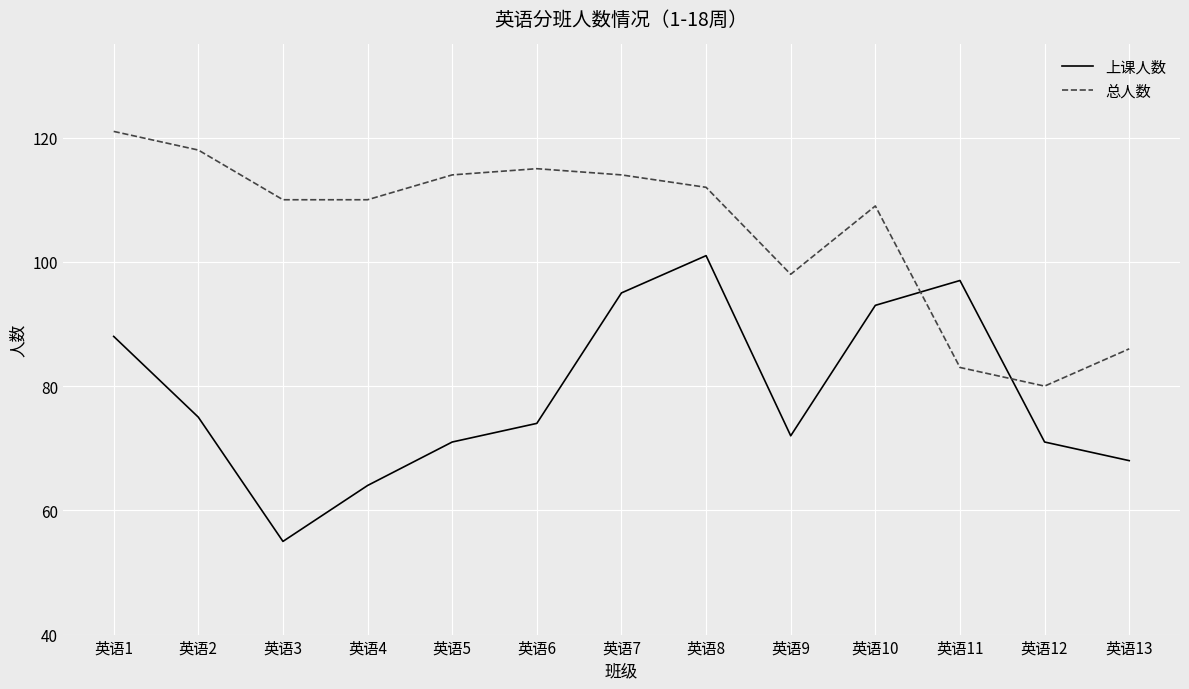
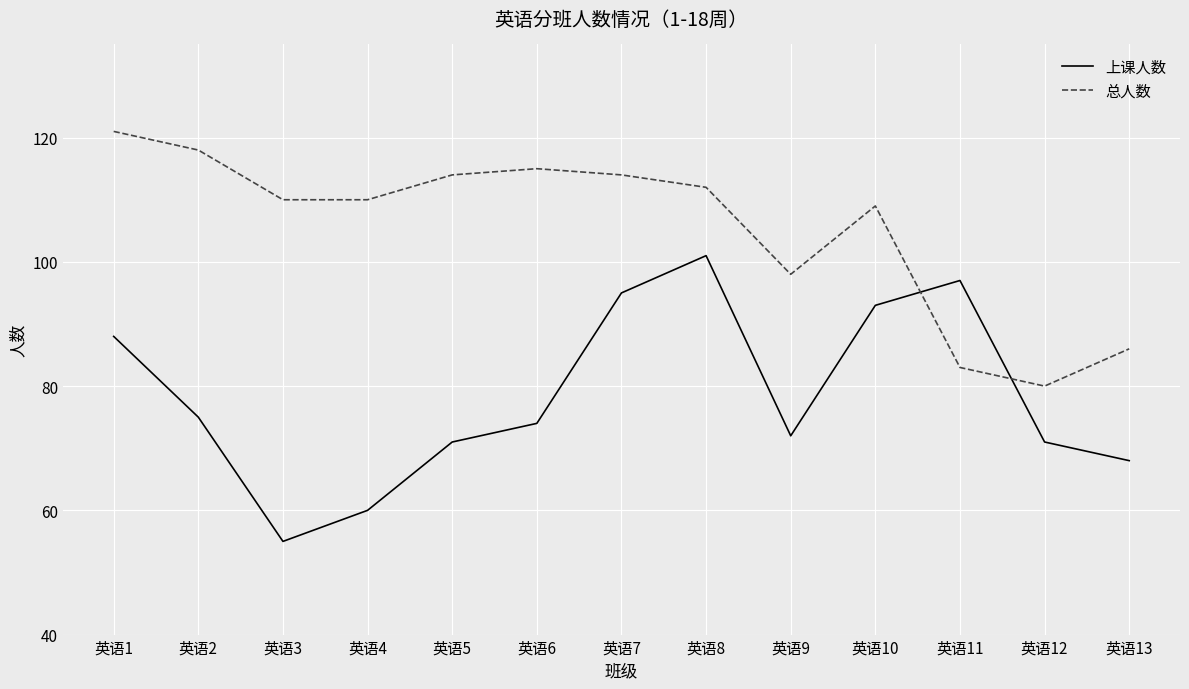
  {
    "上课人数": {
      "英语1": 88,
      "英语2": 75,
      "英语3": 55,
-     "英语4": 64,
+     "英语4": 60,
      "英语5": 71,
      "英语6": 74,
      "英语7": 95,
      "英语8": 101,
      "英语9": 72,
      "英语10": 93,
      "英语11": 97,
      "英语12": 71,
      "英语13": 68
    },
    "总人数": {
      "英语1": 121,
      "英语2": 118,
      "英语3": 110,
      "英语4": 110,
      "英语5": 114,
      "英语6": 115,
      "英语7": 114,
      "英语8": 112,
      "英语9": 98,
      "英语10": 109,
      "英语11": 83,
      "英语12": 80,
      "英语13": 86
    }
  }
